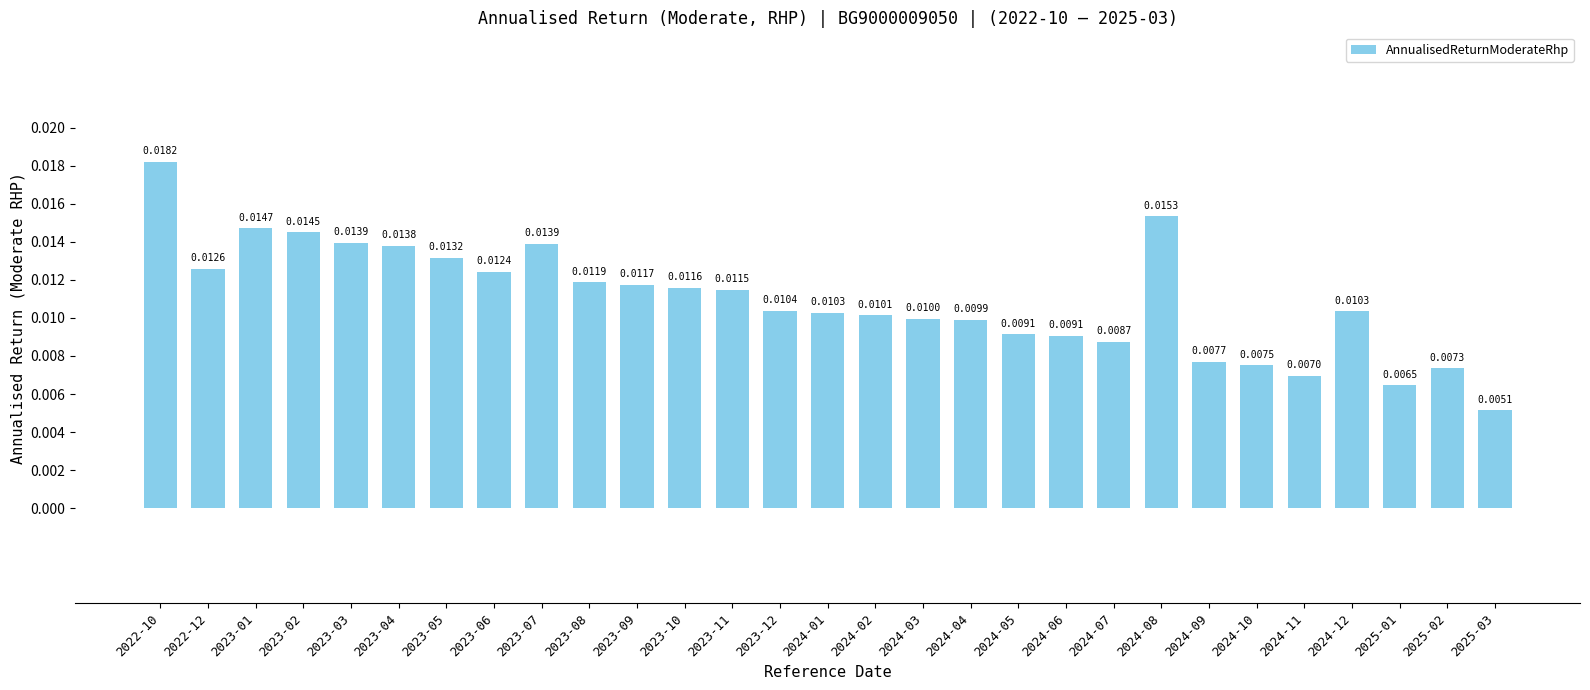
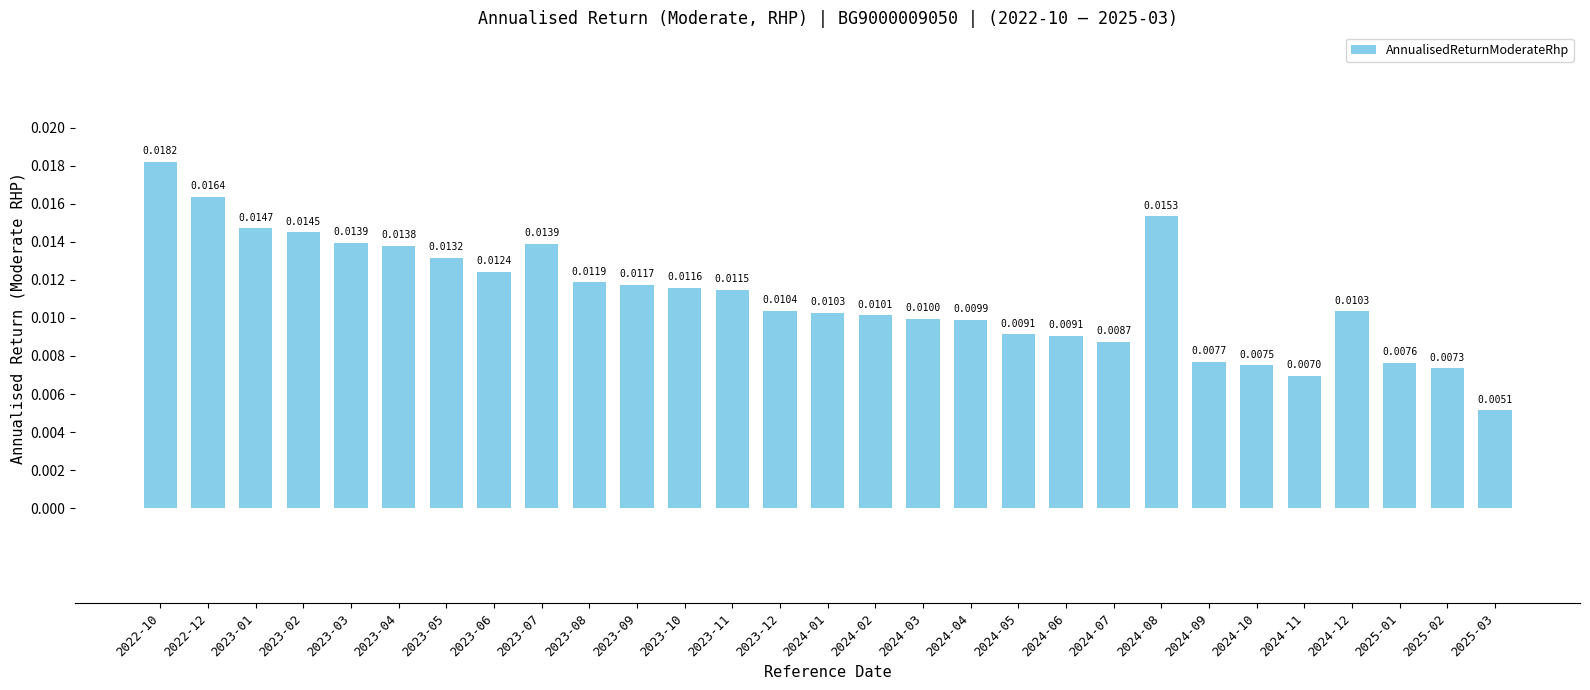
  {
    "2022-10": 0.0182,
-   "2022-12": 0.0126,
+   "2022-12": 0.0164,
    "2023-01": 0.0147,
    "2023-02": 0.0145,
    "2023-03": 0.0139,
    "2023-04": 0.0138,
    "2023-05": 0.0132,
    "2023-06": 0.0124,
    "2023-07": 0.0139,
    "2023-08": 0.0119,
    "2023-09": 0.0117,
    "2023-10": 0.0116,
    "2023-11": 0.0115,
    "2023-12": 0.0104,
    "2024-01": 0.0103,
    "2024-02": 0.0101,
    "2024-03": 0.0100,
    "2024-04": 0.0099,
    "2024-05": 0.0091,
    "2024-06": 0.0091,
    "2024-07": 0.0087,
    "2024-08": 0.0153,
    "2024-09": 0.0077,
    "2024-10": 0.0075,
    "2024-11": 0.0070,
    "2024-12": 0.0103,
-   "2025-01": 0.0065,
+   "2025-01": 0.0076,
    "2025-02": 0.0073,
    "2025-03": 0.0051
  }
